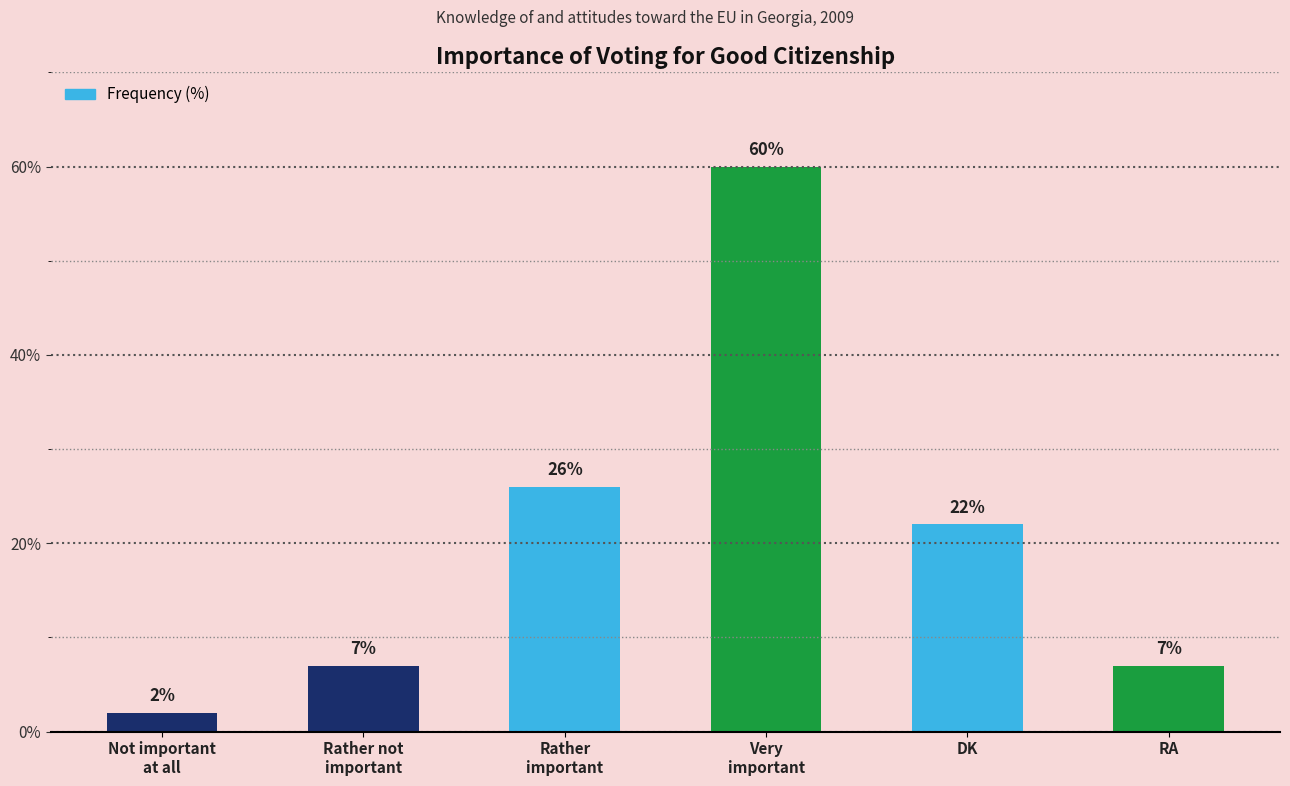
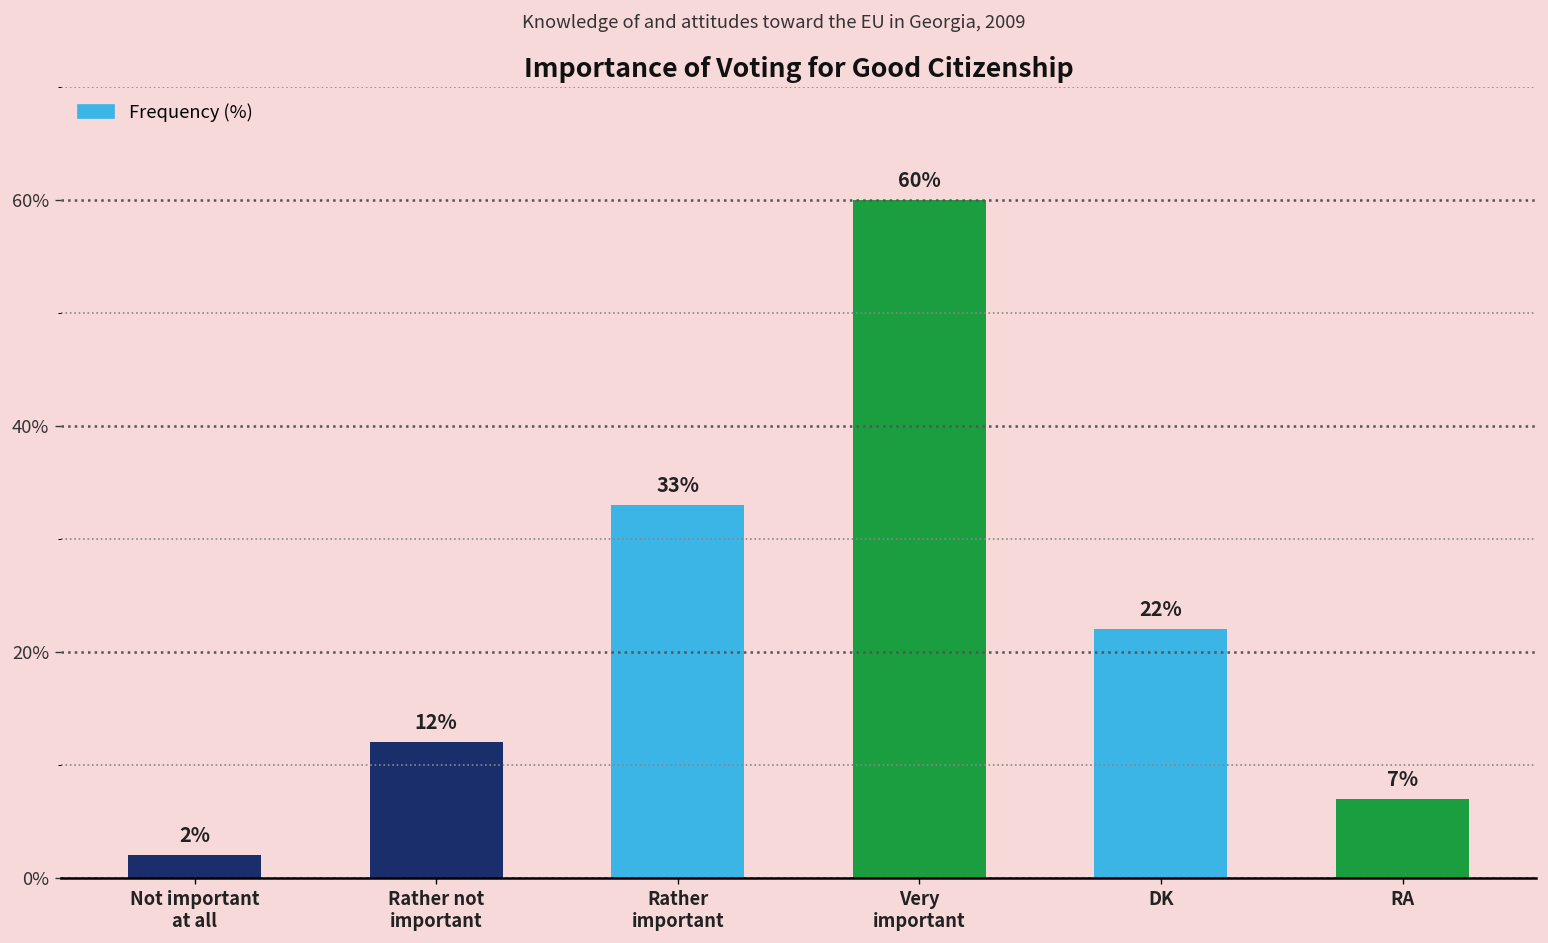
  {
    "Not important at all": "2%",
-   "Rather not important": "7%",
-   "Rather important": "26%",
+   "Rather not important": "12%",
+   "Rather important": "33%",
    "Very important": "60%",
    "DK": "22%",
    "RA": "7%"
  }
